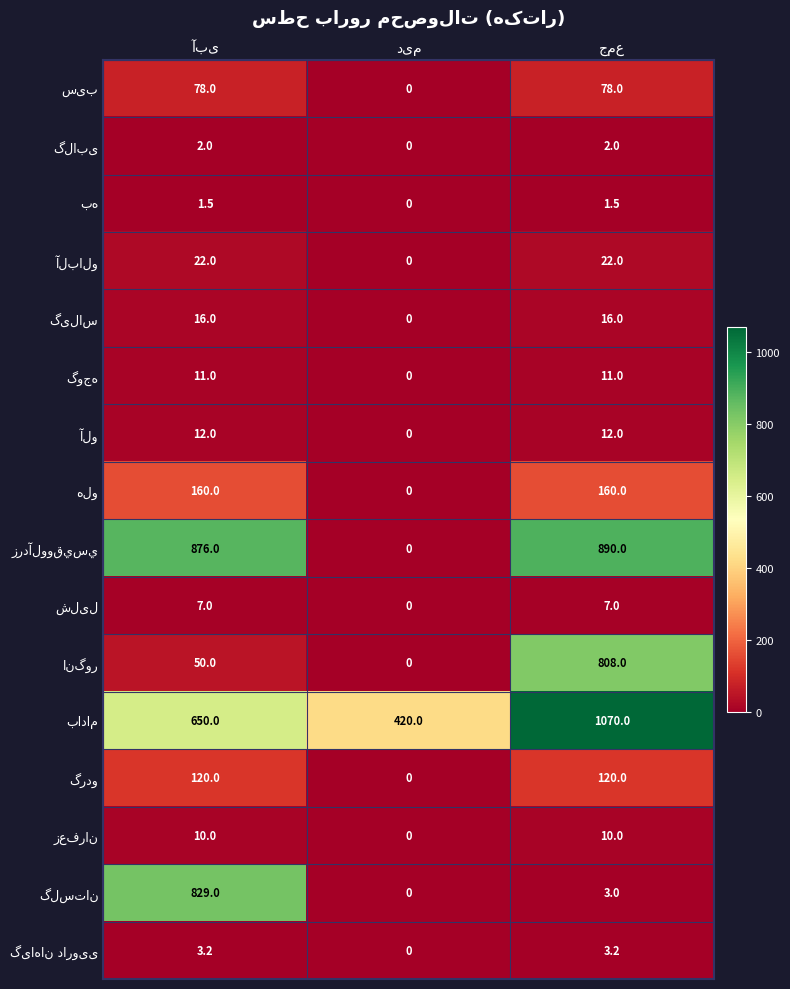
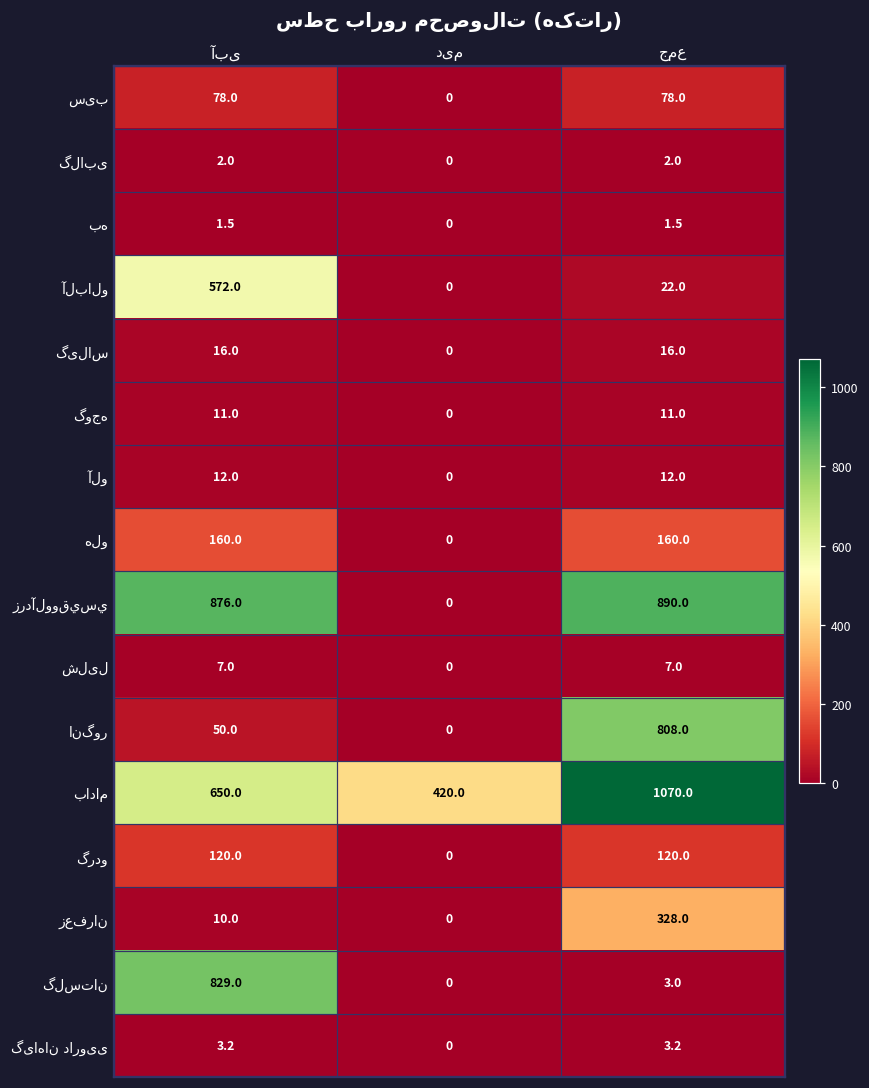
  {
    "سیب": {
      "آبی": 78.0,
      "دیم": 0,
      "جمع": 78.0
    },
    "گلابی": {
      "آبی": 2.0,
      "دیم": 0,
      "جمع": 2.0
    },
    "به": {
      "آبی": 1.5,
      "دیم": 0,
      "جمع": 1.5
    },
    "آلبالو": {
-     "آبی": 22.0,
+     "آبی": 572.0,
      "دیم": 0,
      "جمع": 22.0
    },
    "گیلاس": {
      "آبی": 16.0,
      "دیم": 0,
      "جمع": 16.0
    },
    "گوجه": {
      "آبی": 11.0,
      "دیم": 0,
      "جمع": 11.0
    },
    "آلو": {
      "آبی": 12.0,
      "دیم": 0,
      "جمع": 12.0
    },
    "هلو": {
      "آبی": 160.0,
      "دیم": 0,
      "جمع": 160.0
    },
    "زردآلووقيسي": {
      "آبی": 876.0,
      "دیم": 0,
      "جمع": 890.0
    },
    "شلیل": {
      "آبی": 7.0,
      "دیم": 0,
      "جمع": 7.0
    },
    "انگور": {
      "آبی": 50.0,
      "دیم": 0,
      "جمع": 808.0
    },
    "بادام": {
      "آبی": 650.0,
      "دیم": 420.0,
      "جمع": 1070.0
    },
    "گردو": {
      "آبی": 120.0,
      "دیم": 0,
      "جمع": 120.0
    },
    "زعفران": {
      "آبی": 10.0,
      "دیم": 0,
-     "جمع": 10.0
+     "جمع": 328.0
    },
    "گلستان": {
      "آبی": 829.0,
      "دیم": 0,
      "جمع": 3.0
    },
    "گیاهان دارویی": {
      "آبی": 3.2,
      "دیم": 0,
      "جمع": 3.2
    }
  }
